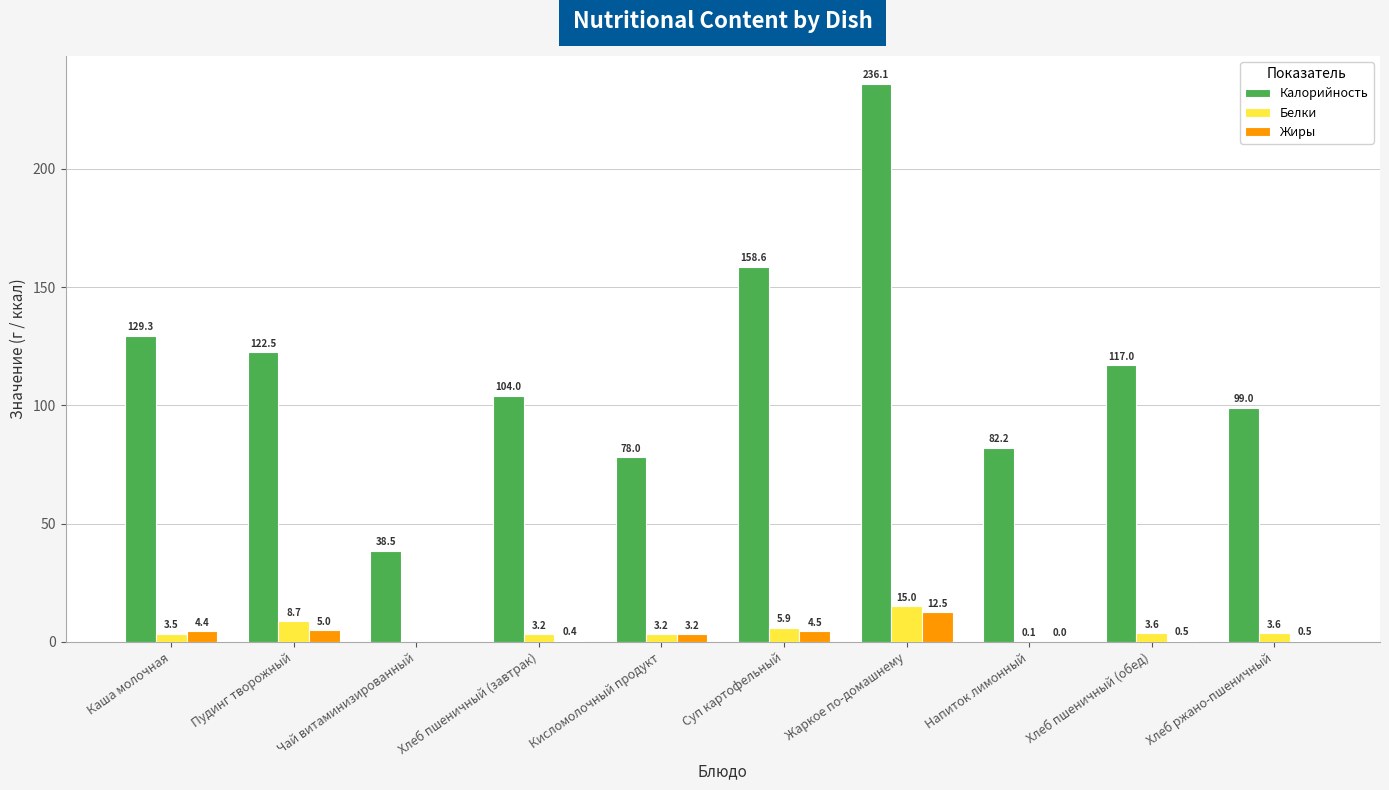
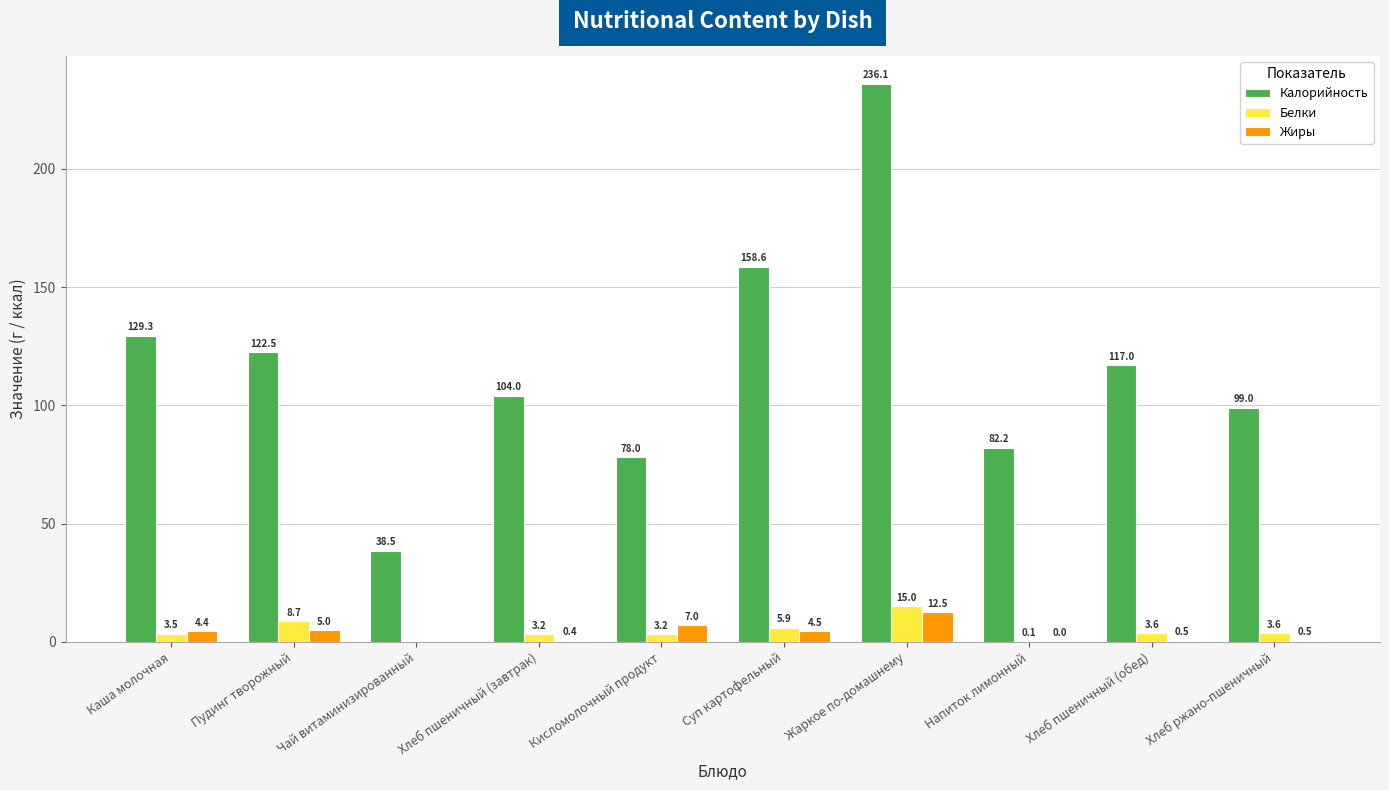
  {
    "Калорийность": {
      "Каша молочная": 129.3,
      "Пудинг творожный": 122.5,
      "Чай витаминизированный": 38.5,
      "Хлеб пшеничный (завтрак)": 104.0,
      "Кисломолочный продукт": 78.0,
      "Суп картофельный": 158.6,
      "Жаркое по-домашнему": 236.1,
      "Напиток лимонный": 82.2,
      "Хлеб пшеничный (обед)": 117.0,
      "Хлеб ржано-пшеничный": 99.0
    },
    "Белки": {
      "Каша молочная": 3.5,
      "Пудинг творожный": 8.7,
      "Хлеб пшеничный (завтрак)": 3.2,
      "Кисломолочный продукт": 3.2,
      "Суп картофельный": 5.9,
      "Жаркое по-домашнему": 15.0,
      "Напиток лимонный": 0.1,
      "Хлеб пшеничный (обед)": 3.6,
      "Хлеб ржано-пшеничный": 3.6
    },
    "Жиры": {
      "Каша молочная": 4.4,
      "Пудинг творожный": 5.0,
      "Хлеб пшеничный (завтрак)": 0.4,
-     "Кисломолочный продукт": 3.2,
+     "Кисломолочный продукт": 7.0,
      "Суп картофельный": 4.5,
      "Жаркое по-домашнему": 12.5,
      "Напиток лимонный": 0.0,
      "Хлеб пшеничный (обед)": 0.5,
      "Хлеб ржано-пшеничный": 0.5
    }
  }
